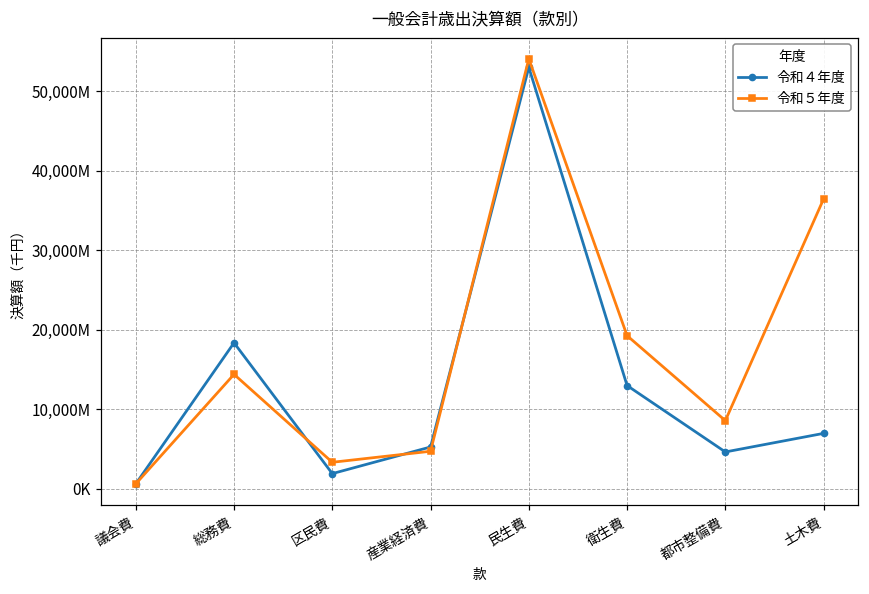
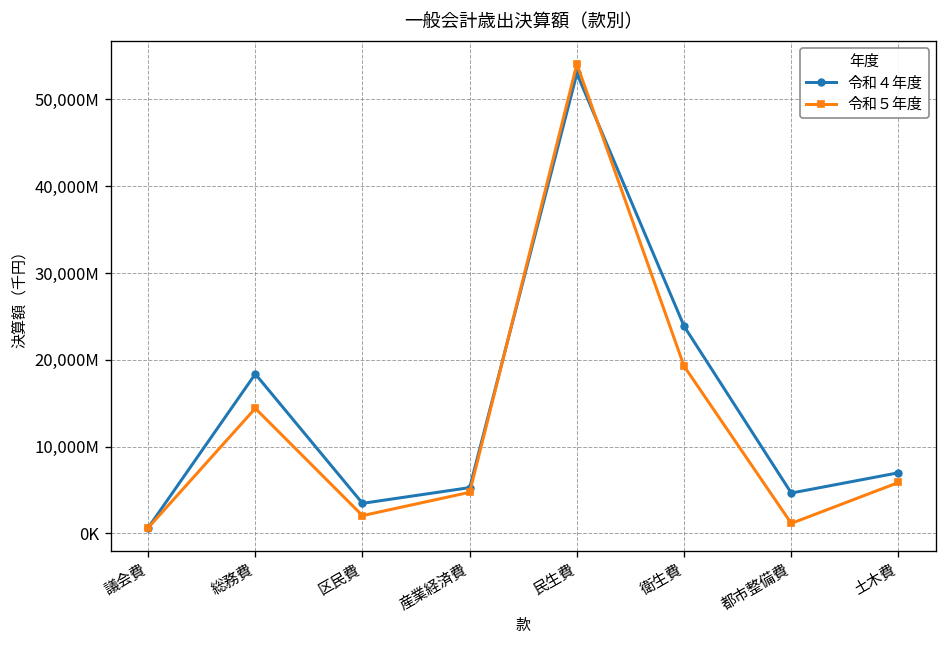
  {
    "令和４年度": {
      "総務費": "18,000,000,000",
-     "区民費": "2,000,000,000",
+     "区民費": "3,000,000,000",
      "産業経済費": "5,000,000,000",
      "民生費": "53,000,000,000",
-     "衛生費": "13,000,000,000",
+     "衛生費": "24,000,000,000",
      "都市整備費": "5,000,000,000",
      "土木費": "7,000,000,000"
    },
    "令和５年度": {
      "総務費": "14,000,000,000",
-     "区民費": "3,000,000,000",
+     "区民費": "2,000,000,000",
      "産業経済費": "5,000,000,000",
      "民生費": "54,000,000,000",
      "衛生費": "19,000,000,000",
-     "都市整備費": "9,000,000,000",
-     "土木費": "36,000,000,000"
+     "都市整備費": "1,000,000,000",
+     "土木費": "6,000,000,000"
    }
  }
